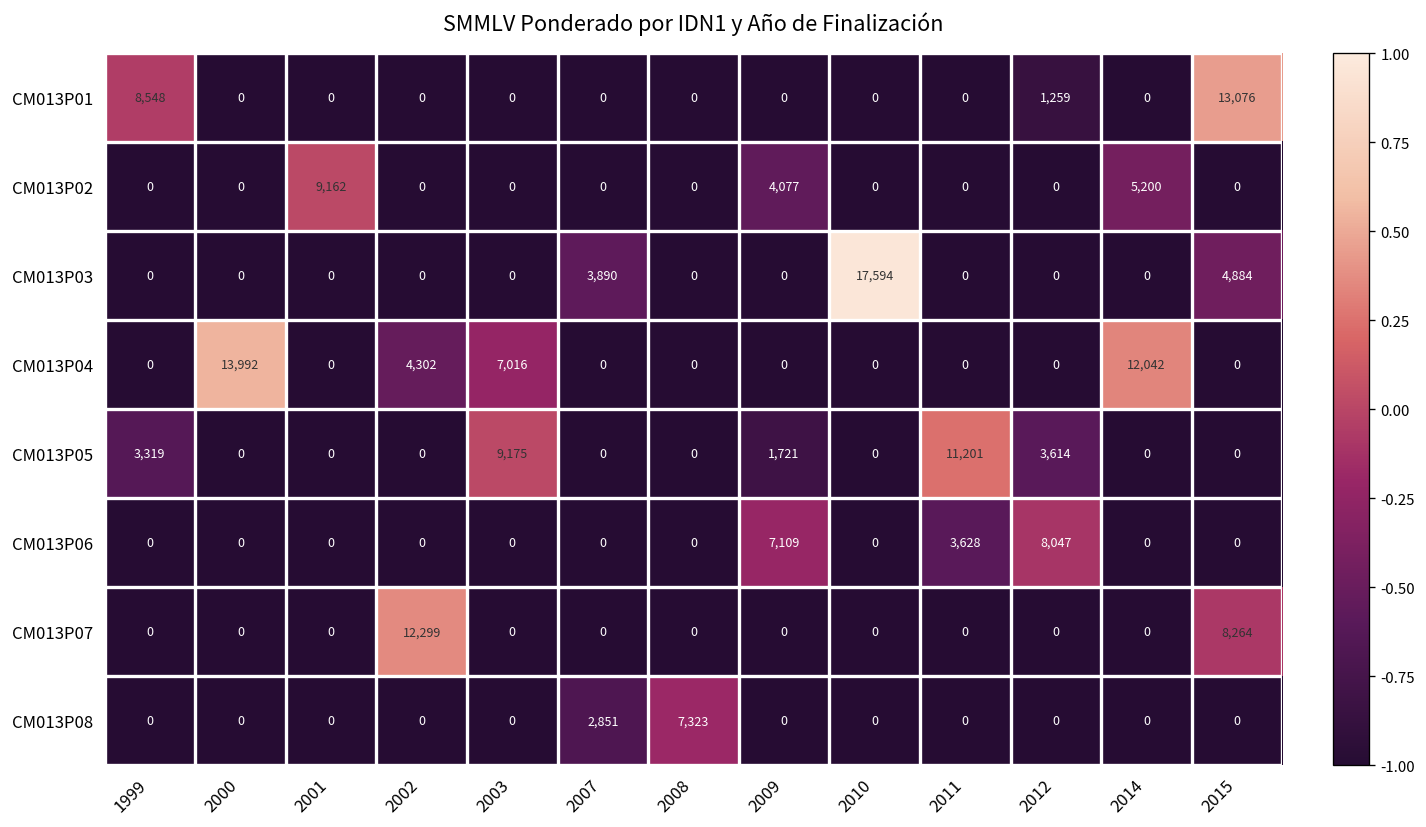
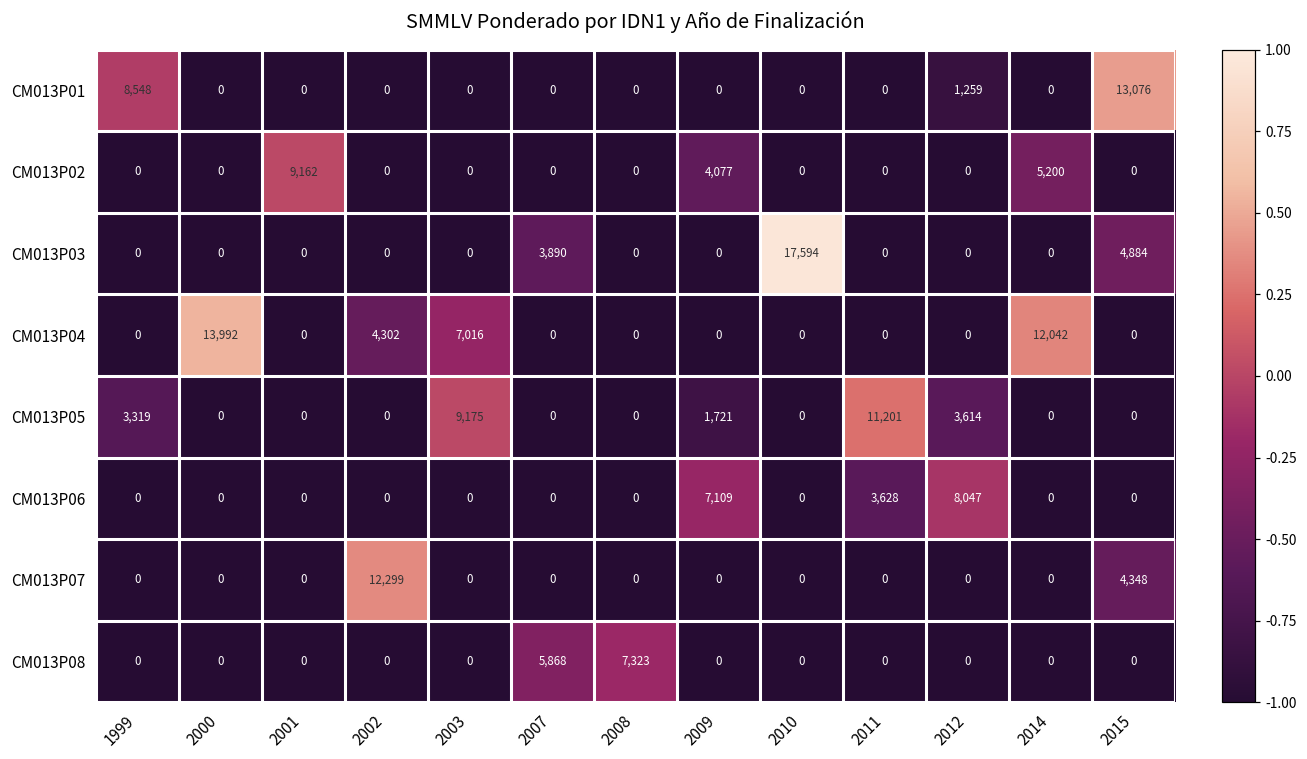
  {
    "CM013P01": {
      "1999": "8,548",
      "2000": "0",
      "2001": "0",
      "2002": "0",
      "2003": "0",
      "2007": "0",
      "2008": "0",
      "2009": "0",
      "2010": "0",
      "2011": "0",
      "2012": "1,259",
      "2014": "0",
      "2015": "13,076"
    },
    "CM013P02": {
      "1999": "0",
      "2000": "0",
      "2001": "9,162",
      "2002": "0",
      "2003": "0",
      "2007": "0",
      "2008": "0",
      "2009": "4,077",
      "2010": "0",
      "2011": "0",
      "2012": "0",
      "2014": "5,200",
      "2015": "0"
    },
    "CM013P03": {
      "1999": "0",
      "2000": "0",
      "2001": "0",
      "2002": "0",
      "2003": "0",
      "2007": "3,890",
      "2008": "0",
      "2009": "0",
      "2010": "17,594",
      "2011": "0",
      "2012": "0",
      "2014": "0",
      "2015": "4,884"
    },
    "CM013P04": {
      "1999": "0",
      "2000": "13,992",
      "2001": "0",
      "2002": "4,302",
      "2003": "7,016",
      "2007": "0",
      "2008": "0",
      "2009": "0",
      "2010": "0",
      "2011": "0",
      "2012": "0",
      "2014": "12,042",
      "2015": "0"
    },
    "CM013P05": {
      "1999": "3,319",
      "2000": "0",
      "2001": "0",
      "2002": "0",
      "2003": "9,175",
      "2007": "0",
      "2008": "0",
      "2009": "1,721",
      "2010": "0",
      "2011": "11,201",
      "2012": "3,614",
      "2014": "0",
      "2015": "0"
    },
    "CM013P06": {
      "1999": "0",
      "2000": "0",
      "2001": "0",
      "2002": "0",
      "2003": "0",
      "2007": "0",
      "2008": "0",
      "2009": "7,109",
      "2010": "0",
      "2011": "3,628",
      "2012": "8,047",
      "2014": "0",
      "2015": "0"
    },
    "CM013P07": {
      "1999": "0",
      "2000": "0",
      "2001": "0",
      "2002": "12,299",
      "2003": "0",
      "2007": "0",
      "2008": "0",
      "2009": "0",
      "2010": "0",
      "2011": "0",
      "2012": "0",
      "2014": "0",
-     "2015": "8,264"
+     "2015": "4,348"
    },
    "CM013P08": {
      "1999": "0",
      "2000": "0",
      "2001": "0",
      "2002": "0",
      "2003": "0",
-     "2007": "2,851",
+     "2007": "5,868",
      "2008": "7,323",
      "2009": "0",
      "2010": "0",
      "2011": "0",
      "2012": "0",
      "2014": "0",
      "2015": "0"
    }
  }
